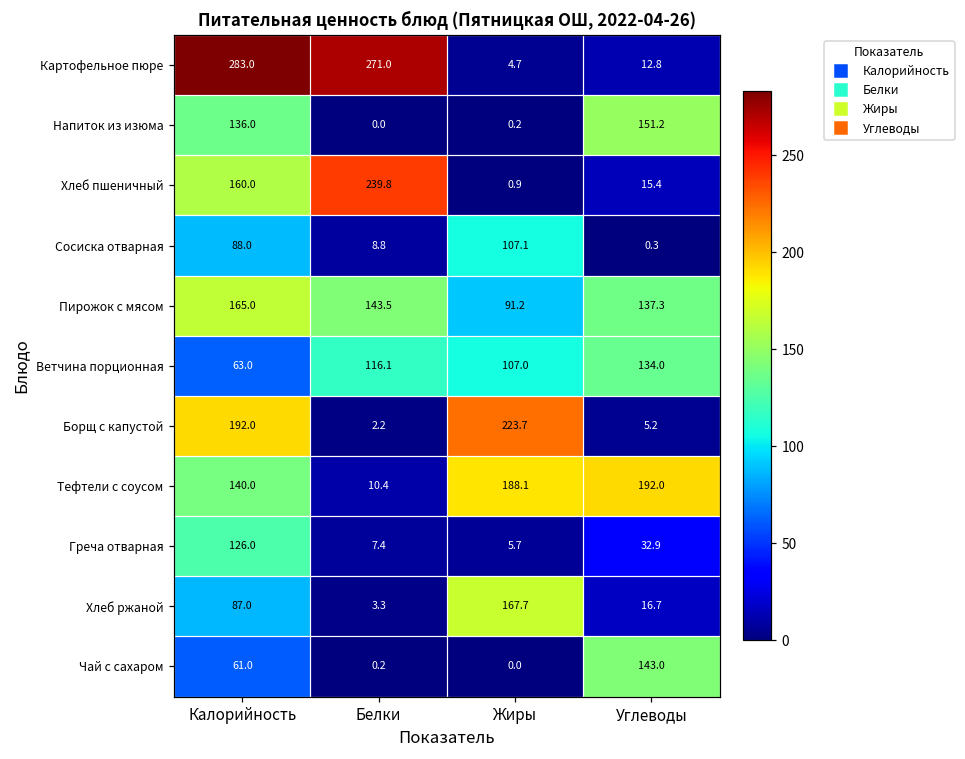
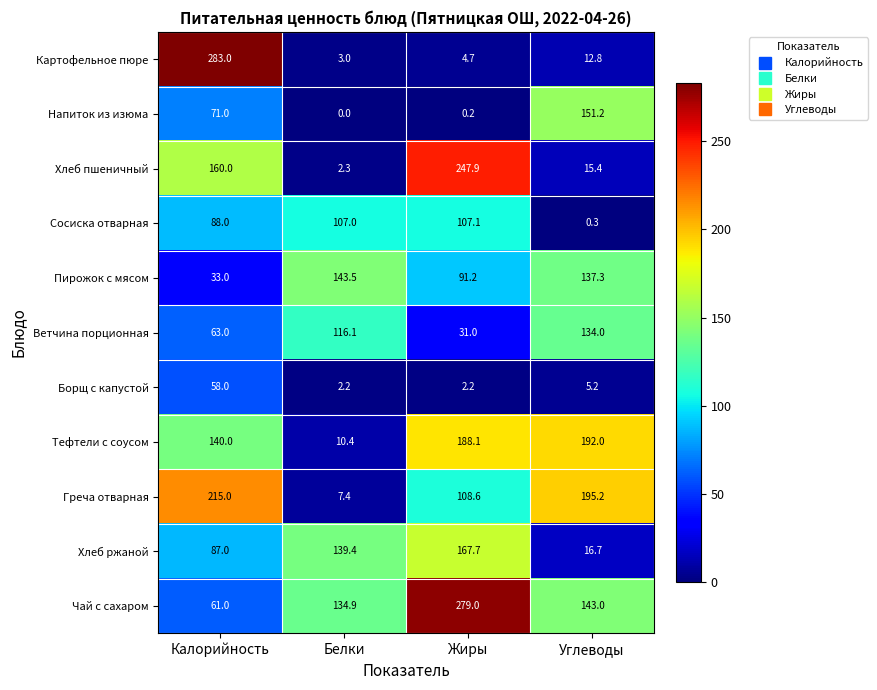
  {
    "Картофельное пюре": {
      "Калорийность": 283.0,
-     "Белки": 271.0,
+     "Белки": 3.0,
      "Жиры": 4.7,
      "Углеводы": 12.8
    },
    "Напиток из изюма": {
-     "Калорийность": 136.0,
+     "Калорийность": 71.0,
      "Белки": 0.0,
      "Жиры": 0.2,
      "Углеводы": 151.2
    },
    "Хлеб пшеничный": {
      "Калорийность": 160.0,
-     "Белки": 239.8,
-     "Жиры": 0.9,
+     "Белки": 2.3,
+     "Жиры": 247.9,
      "Углеводы": 15.4
    },
    "Сосиска отварная": {
      "Калорийность": 88.0,
-     "Белки": 8.8,
+     "Белки": 107.0,
      "Жиры": 107.1,
      "Углеводы": 0.3
    },
    "Пирожок с мясом": {
-     "Калорийность": 165.0,
+     "Калорийность": 33.0,
      "Белки": 143.5,
      "Жиры": 91.2,
      "Углеводы": 137.3
    },
    "Ветчина порционная": {
      "Калорийность": 63.0,
      "Белки": 116.1,
-     "Жиры": 107.0,
+     "Жиры": 31.0,
      "Углеводы": 134.0
    },
    "Борщ с капустой": {
-     "Калорийность": 192.0,
+     "Калорийность": 58.0,
      "Белки": 2.2,
-     "Жиры": 223.7,
+     "Жиры": 2.2,
      "Углеводы": 5.2
    },
    "Тефтели с соусом": {
      "Калорийность": 140.0,
      "Белки": 10.4,
      "Жиры": 188.1,
      "Углеводы": 192.0
    },
    "Греча отварная": {
-     "Калорийность": 126.0,
+     "Калорийность": 215.0,
      "Белки": 7.4,
-     "Жиры": 5.7,
-     "Углеводы": 32.9
+     "Жиры": 108.6,
+     "Углеводы": 195.2
    },
    "Хлеб ржаной": {
      "Калорийность": 87.0,
-     "Белки": 3.3,
+     "Белки": 139.4,
      "Жиры": 167.7,
      "Углеводы": 16.7
    },
    "Чай с сахаром": {
      "Калорийность": 61.0,
-     "Белки": 0.2,
-     "Жиры": 0.0,
+     "Белки": 134.9,
+     "Жиры": 279.0,
      "Углеводы": 143.0
    }
  }
